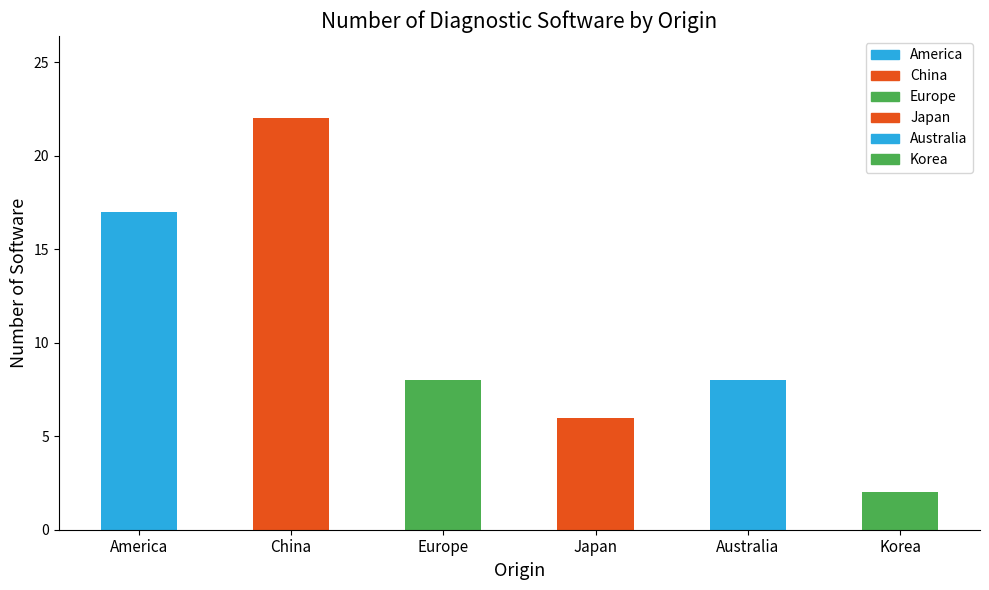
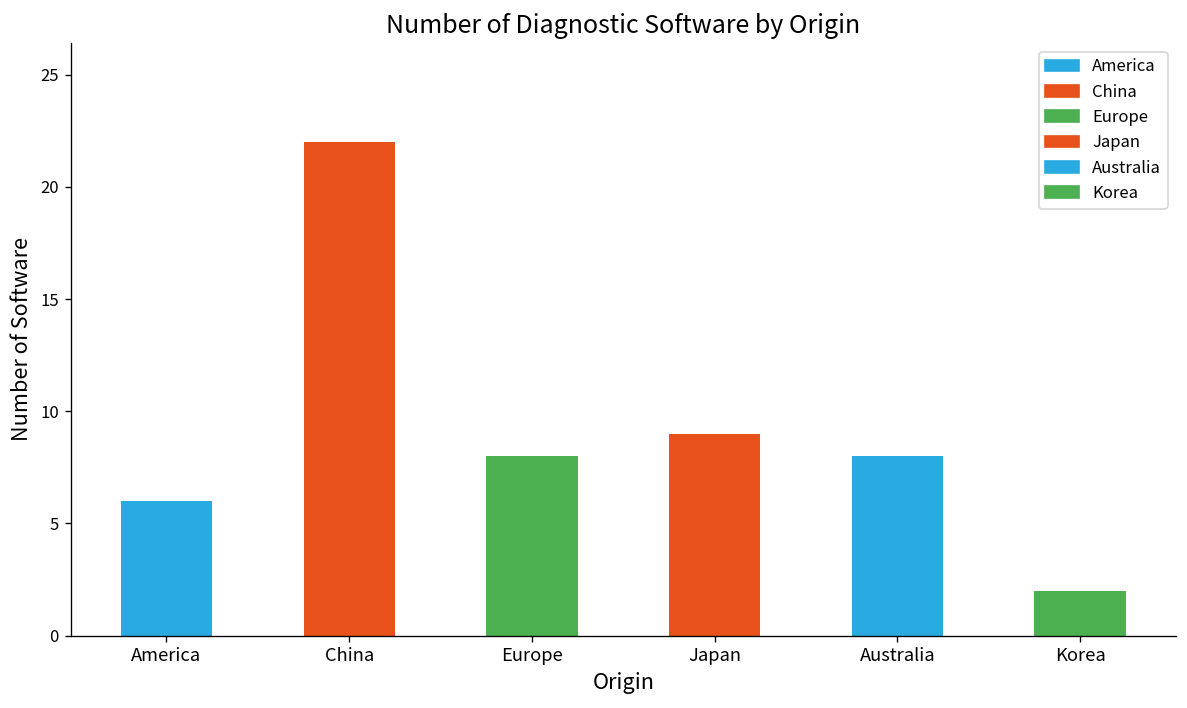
  {
-   "America": 17,
+   "America": 6,
    "China": 22,
    "Europe": 8,
-   "Japan": 6,
+   "Japan": 9,
    "Australia": 8,
    "Korea": 2
  }
